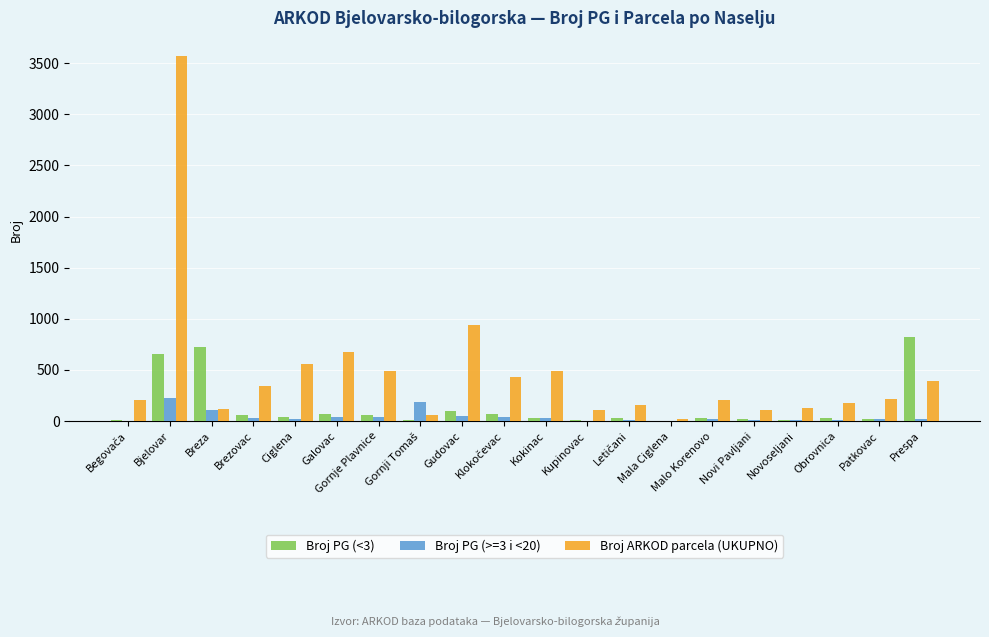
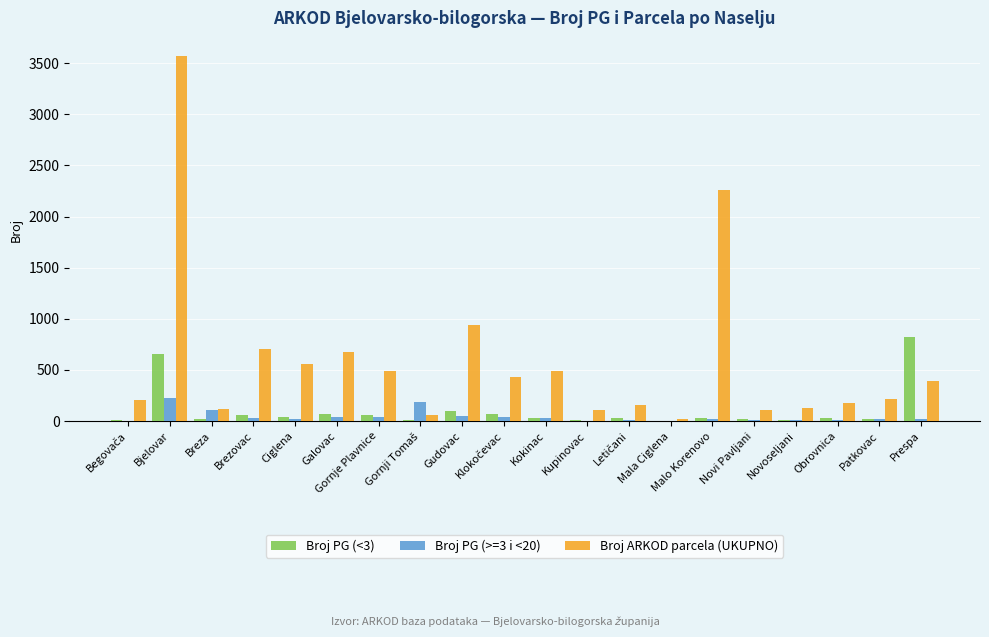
  {
    "Broj PG (<3)": {
      "Bjelovar": 660,
-     "Breza": 730,
+     "Breza": 20,
      "Brezovac": 60,
      "Ciglena": 50,
      "Galovac": 70,
      "Gornje Plavnice": 60,
      "Gudovac": 100,
      "Klokočevac": 70,
      "Kokinac": 30,
      "Letičani": 30,
      "Malo Korenovo": 30,
      "Obrovnica": 30,
      "Prespa": 830
    },
    "Broj PG (>=3 i <20)": {
      "Bjelovar": 220,
      "Breza": 110,
      "Brezovac": 30,
      "Ciglena": 30,
      "Galovac": 40,
      "Gornje Plavnice": 40,
      "Gornji Tomaš": 180,
      "Gudovac": 50,
      "Klokočevac": 40,
      "Kokinac": 30,
      "Prespa": 30
    },
    "Broj ARKOD parcela (UKUPNO)": {
      "Begovača": 210,
      "Bjelovar": 3570,
      "Breza": 120,
-     "Brezovac": 350,
+     "Brezovac": 700,
      "Ciglena": 560,
      "Galovac": 670,
      "Gornje Plavnice": 490,
      "Gornji Tomaš": 60,
      "Gudovac": 940,
      "Klokočevac": 430,
      "Kokinac": 490,
      "Kupinovac": 100,
      "Letičani": 150,
-     "Malo Korenovo": 200,
+     "Malo Korenovo": 2260,
      "Novi Pavljani": 110,
      "Novoseljani": 130,
      "Obrovnica": 180,
      "Patkovac": 220,
      "Prespa": 390
    }
  }
